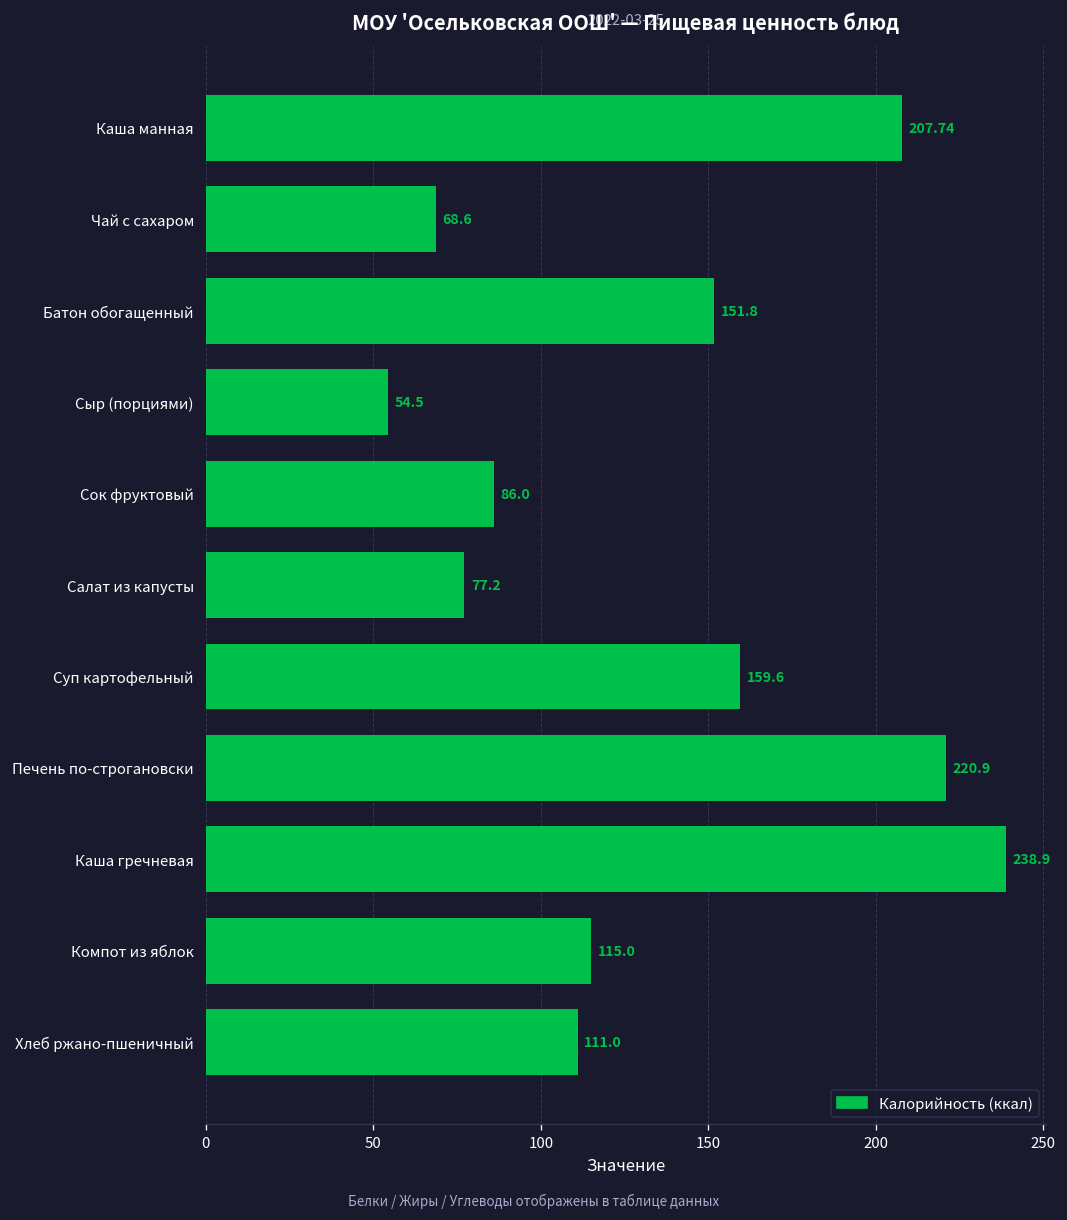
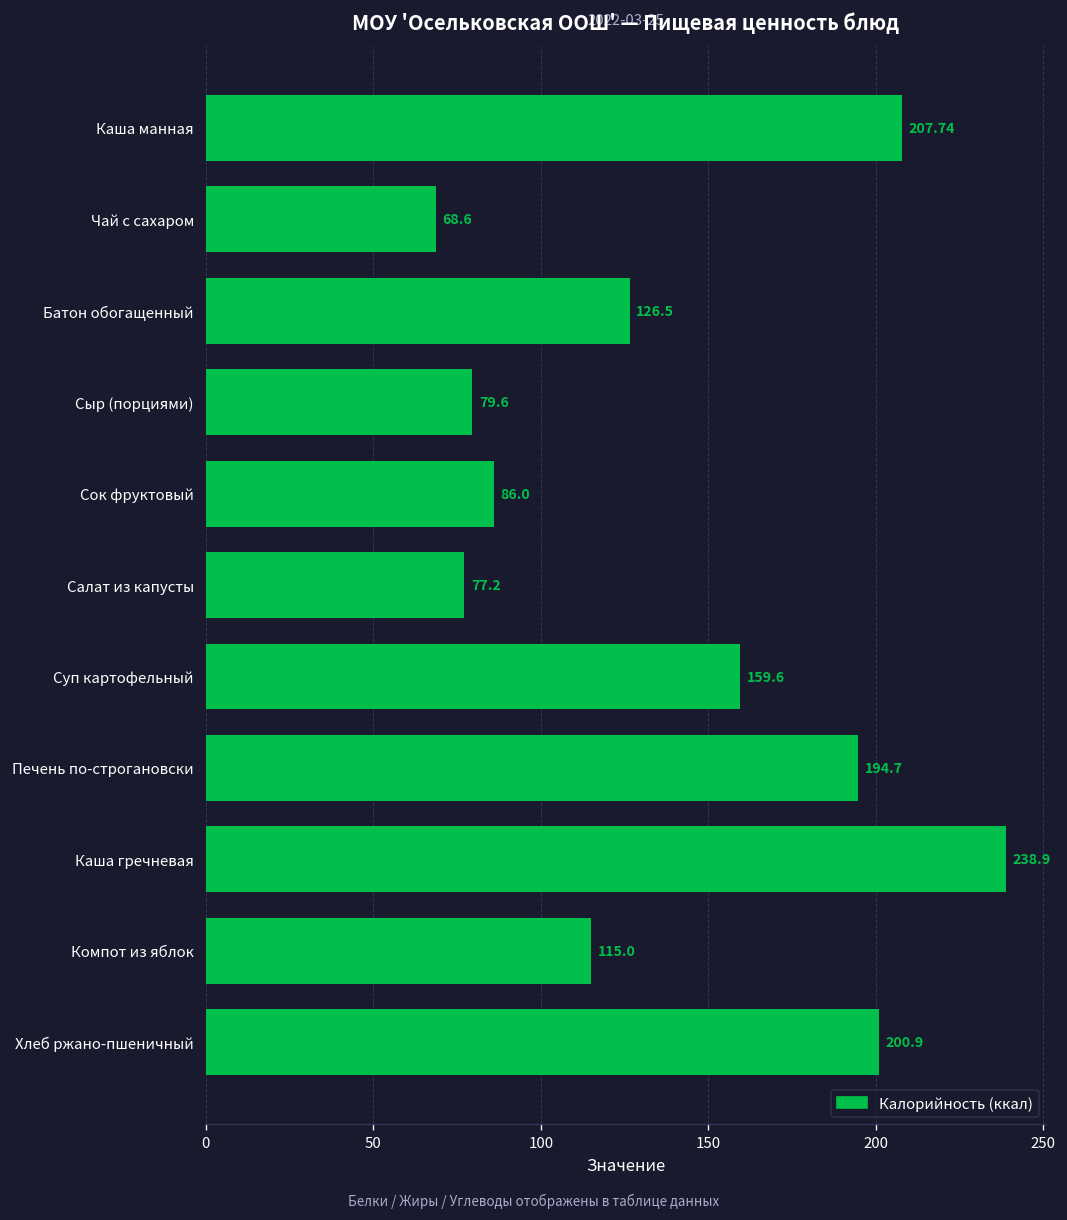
  {
    "Каша манная": 207.74,
    "Чай с сахаром": 68.6,
-   "Батон обогащенный": 151.8,
-   "Сыр (порциями)": 54.5,
+   "Батон обогащенный": 126.5,
+   "Сыр (порциями)": 79.6,
    "Сок фруктовый": 86.0,
    "Салат из капусты": 77.2,
    "Суп картофельный": 159.6,
-   "Печень по-строгановски": 220.9,
+   "Печень по-строгановски": 194.7,
    "Каша гречневая": 238.9,
    "Компот из яблок": 115.0,
-   "Хлеб ржано-пшеничный": 111.0
+   "Хлеб ржано-пшеничный": 200.9
  }
